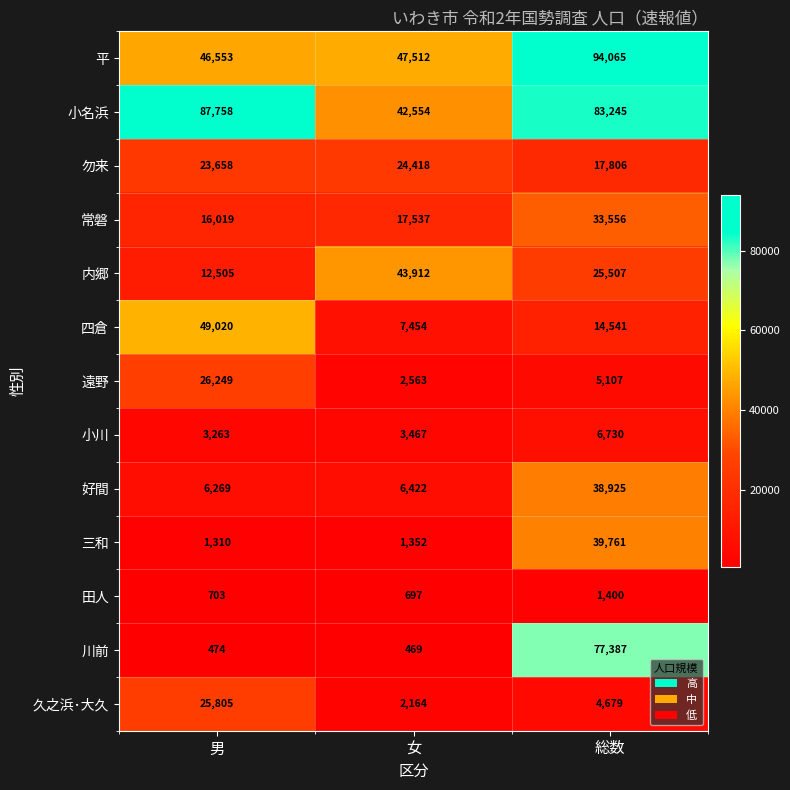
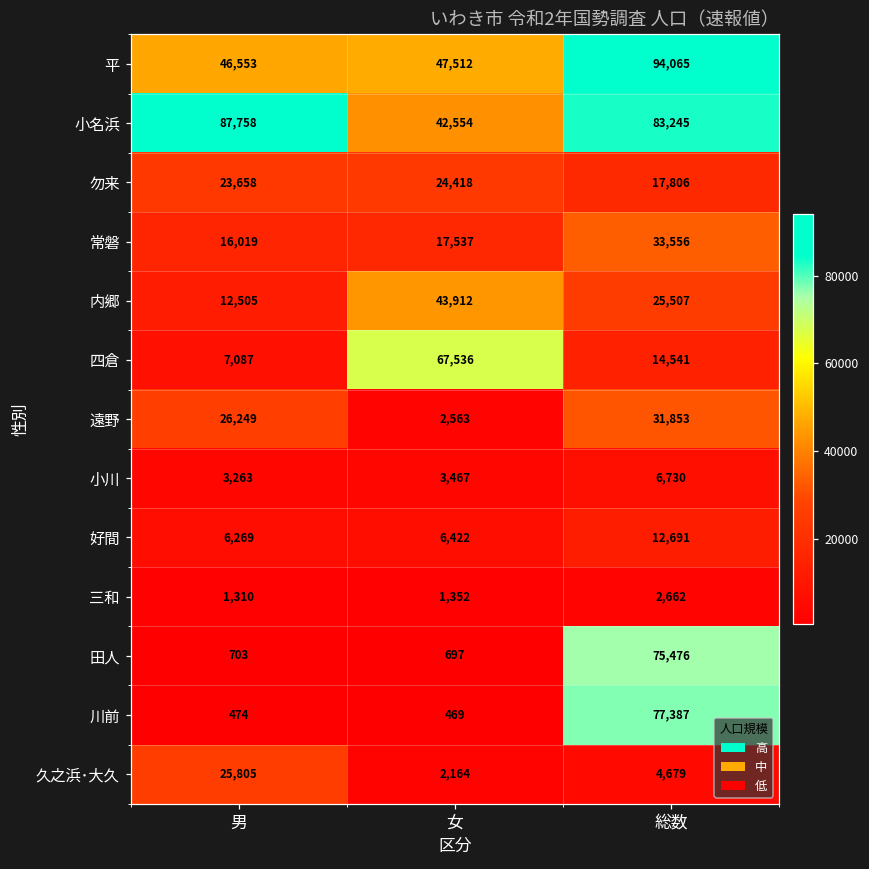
  {
    "平": {
      "男": "46,553",
      "女": "47,512",
      "総数": "94,065"
    },
    "小名浜": {
      "男": "87,758",
      "女": "42,554",
      "総数": "83,245"
    },
    "勿来": {
      "男": "23,658",
      "女": "24,418",
      "総数": "17,806"
    },
    "常磐": {
      "男": "16,019",
      "女": "17,537",
      "総数": "33,556"
    },
    "内郷": {
      "男": "12,505",
      "女": "43,912",
      "総数": "25,507"
    },
    "四倉": {
-     "男": "49,020",
-     "女": "7,454",
+     "男": "7,087",
+     "女": "67,536",
      "総数": "14,541"
    },
    "遠野": {
      "男": "26,249",
      "女": "2,563",
-     "総数": "5,107"
+     "総数": "31,853"
    },
    "小川": {
      "男": "3,263",
      "女": "3,467",
      "総数": "6,730"
    },
    "好間": {
      "男": "6,269",
      "女": "6,422",
-     "総数": "38,925"
+     "総数": "12,691"
    },
    "三和": {
      "男": "1,310",
      "女": "1,352",
-     "総数": "39,761"
+     "総数": "2,662"
    },
    "田人": {
      "男": "703",
      "女": "697",
-     "総数": "1,400"
+     "総数": "75,476"
    },
    "川前": {
      "男": "474",
      "女": "469",
      "総数": "77,387"
    },
    "久之浜･大久": {
      "男": "25,805",
      "女": "2,164",
      "総数": "4,679"
    }
  }
